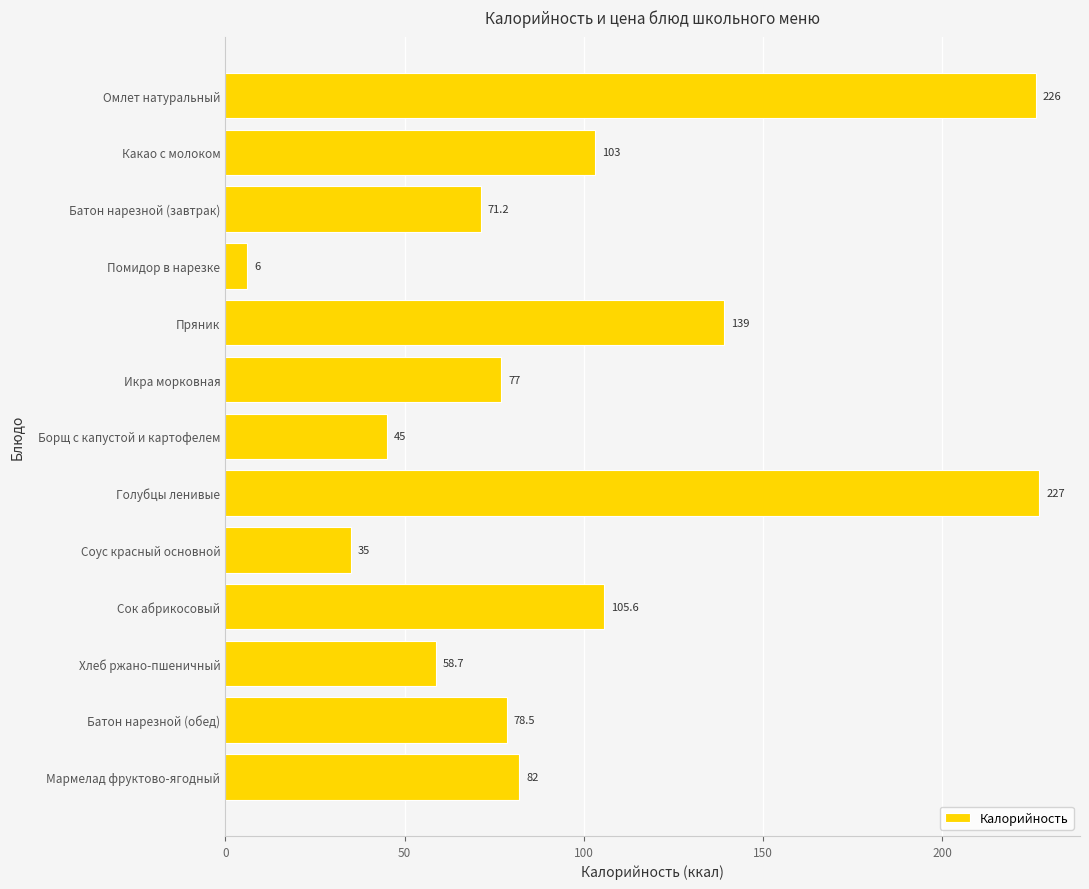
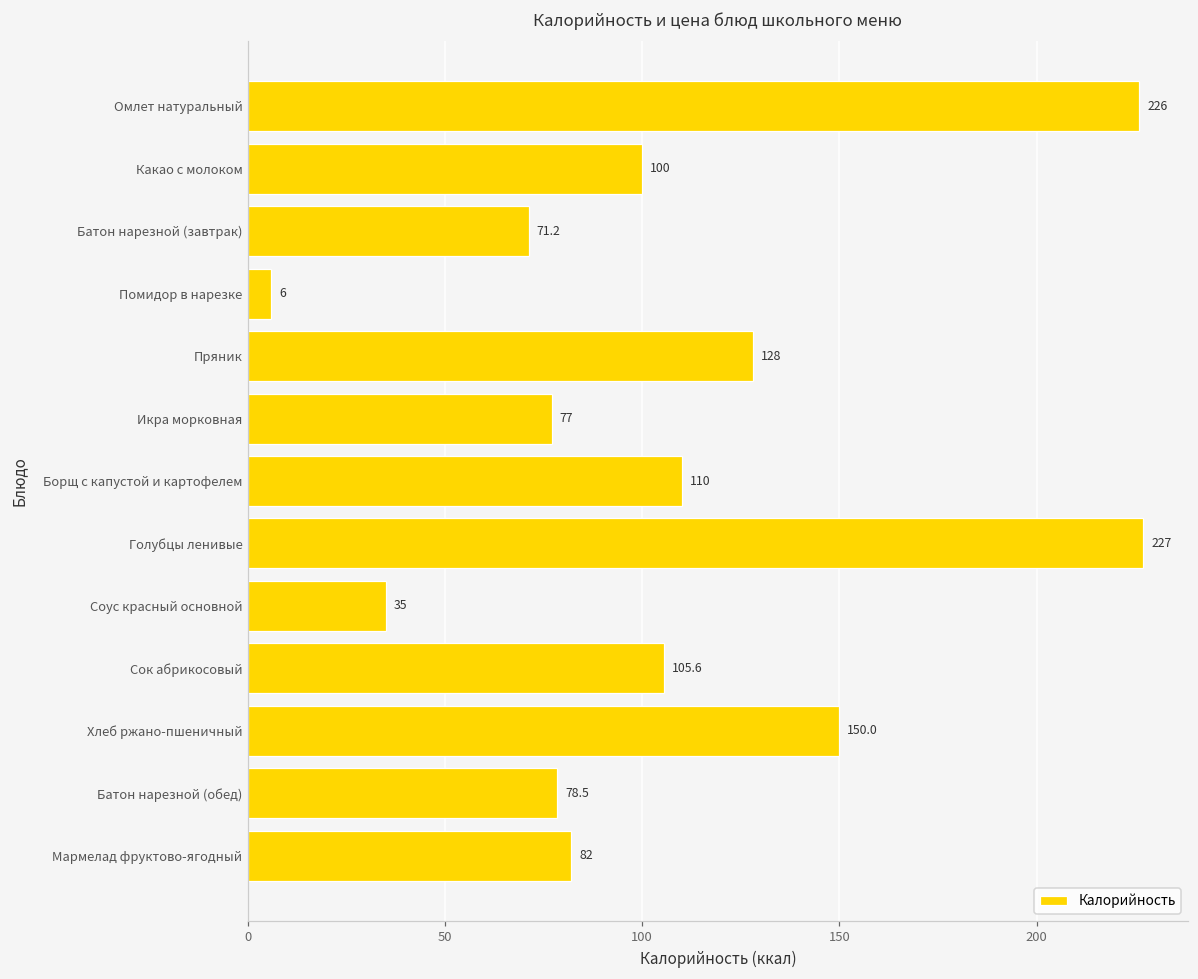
  {
    "Омлет натуральный": 226,
-   "Какао с молоком": 103,
+   "Какао с молоком": 100,
    "Батон нарезной (завтрак)": 71.2,
    "Помидор в нарезке": 6,
-   "Пряник": 139,
+   "Пряник": 128,
    "Икра морковная": 77,
-   "Борщ с капустой и картофелем": 45,
+   "Борщ с капустой и картофелем": 110,
    "Голубцы ленивые": 227,
    "Соус красный основной": 35,
    "Сок абрикосовый": 105.6,
-   "Хлеб ржано-пшеничный": 58.7,
+   "Хлеб ржано-пшеничный": 150.0,
    "Батон нарезной (обед)": 78.5,
    "Мармелад фруктово-ягодный": 82
  }
